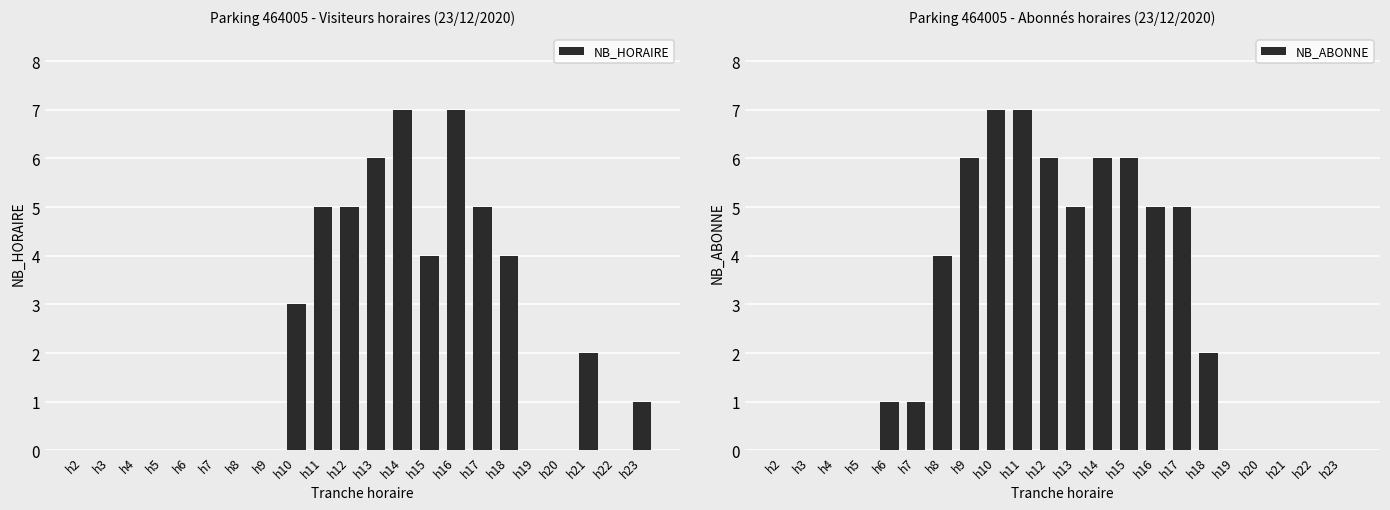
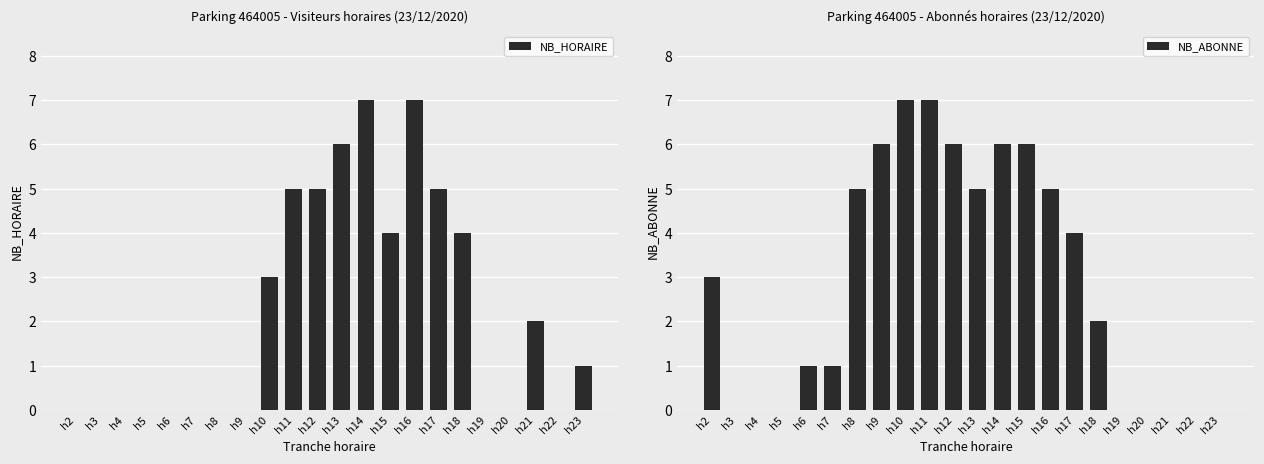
  {
    "Parking 464005 - Visiteurs horaires (23/12/2020)": {
      "h2": 0.0,
      "h3": 0.0,
      "h4": 0.0,
      "h5": 0.0,
      "h6": 0.0,
      "h7": 0.0,
      "h8": 0.0,
      "h9": 0.0,
      "h10": 3.0,
      "h11": 5.0,
      "h12": 5.0,
      "h13": 6.0,
      "h14": 7.0,
      "h15": 4.0,
      "h16": 7.0,
      "h17": 5.0,
      "h18": 4.0,
      "h19": 0.0,
      "h20": 0.0,
      "h21": 2.0,
      "h22": 0.0,
      "h23": 1.0
    },
    "Parking 464005 - Abonnés horaires (23/12/2020)": {
-     "h2": 0,
+     "h2": 3,
      "h3": 0,
      "h4": 0,
      "h5": 0,
      "h6": 1,
      "h7": 1,
-     "h8": 4,
+     "h8": 5,
      "h9": 6,
      "h10": 7,
      "h11": 7,
      "h12": 6,
      "h13": 5,
      "h14": 6,
      "h15": 6,
      "h16": 5,
-     "h17": 5,
+     "h17": 4,
      "h18": 2,
      "h19": 0,
      "h20": 0,
      "h21": 0,
      "h22": 0,
      "h23": 0
    }
  }
